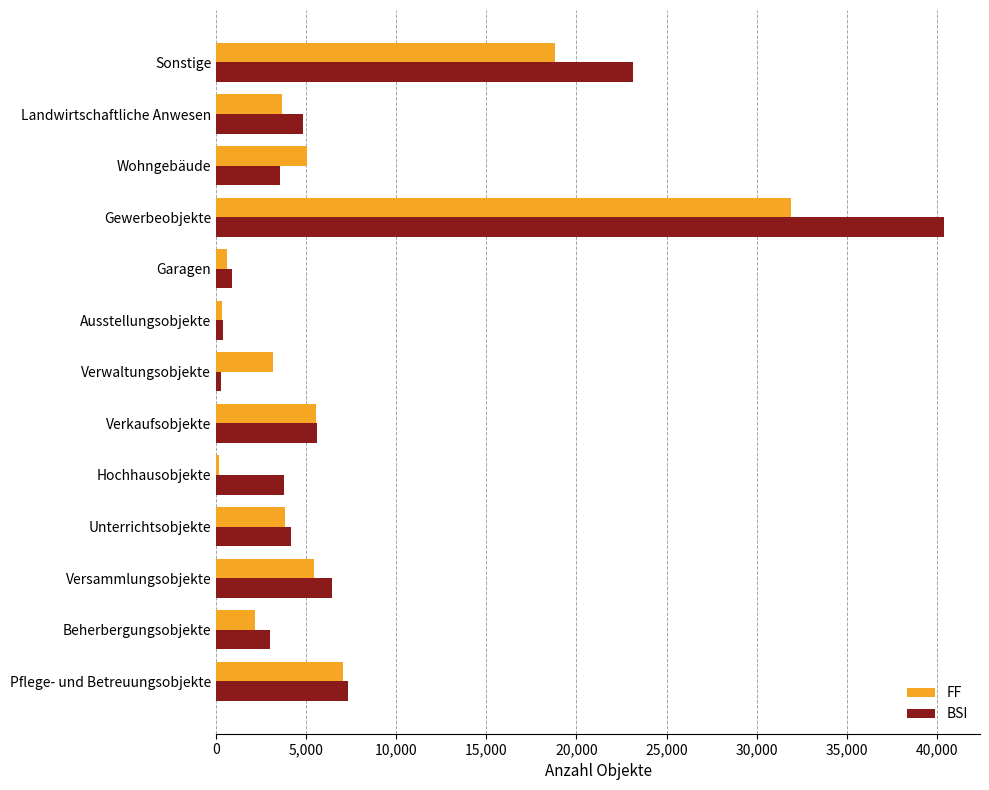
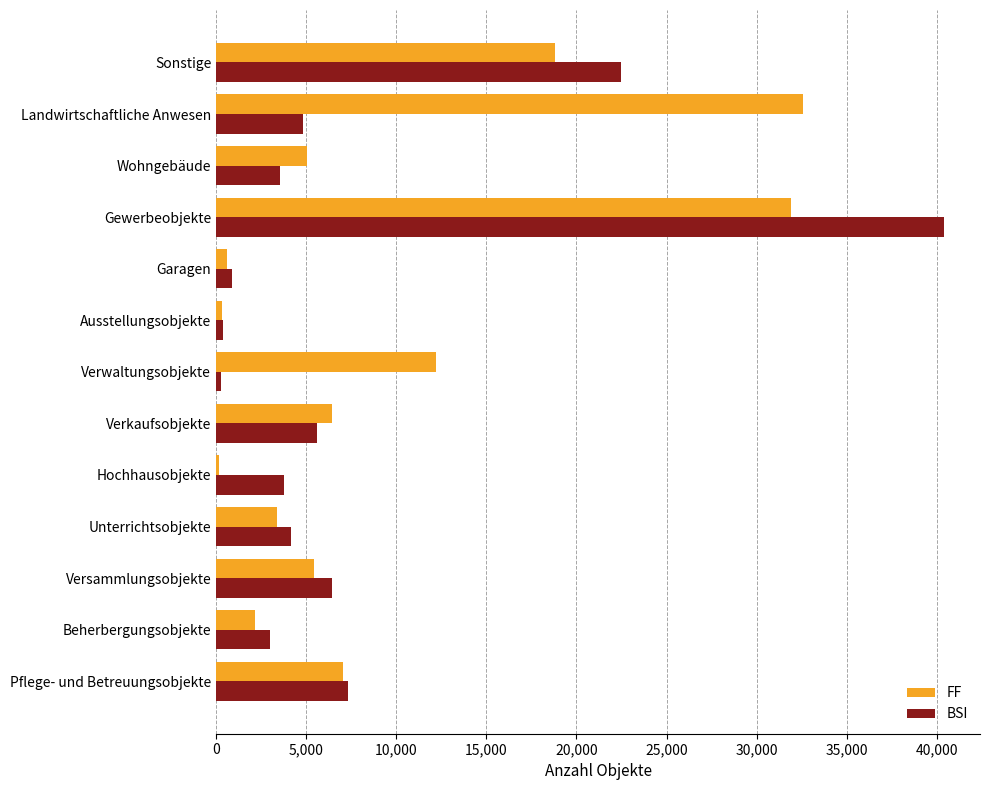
  {
    "FF": {
      "Sonstige": "18,800",
-     "Landwirtschaftliche Anwesen": "3,700",
+     "Landwirtschaftliche Anwesen": "32,600",
      "Wohngebäude": "5,100",
      "Gewerbeobjekte": "31,900",
      "Garagen": "600",
      "Ausstellungsobjekte": "300",
-     "Verwaltungsobjekte": "3,200",
-     "Verkaufsobjekte": "5,500",
+     "Verwaltungsobjekte": "12,200",
+     "Verkaufsobjekte": "6,500",
      "Hochhausobjekte": "200",
-     "Unterrichtsobjekte": "3,800",
+     "Unterrichtsobjekte": "3,400",
      "Versammlungsobjekte": "5,400",
      "Beherbergungsobjekte": "2,200",
      "Pflege- und Betreuungsobjekte": "7,000"
    },
    "BSI": {
-     "Sonstige": "23,100",
+     "Sonstige": "22,500",
      "Landwirtschaftliche Anwesen": "4,800",
      "Wohngebäude": "3,600",
      "Gewerbeobjekte": "40,400",
      "Garagen": "900",
      "Ausstellungsobjekte": "400",
      "Verwaltungsobjekte": "300",
      "Verkaufsobjekte": "5,600",
      "Hochhausobjekte": "3,800",
      "Unterrichtsobjekte": "4,100",
      "Versammlungsobjekte": "6,400",
      "Beherbergungsobjekte": "3,000",
      "Pflege- und Betreuungsobjekte": "7,300"
    }
  }
